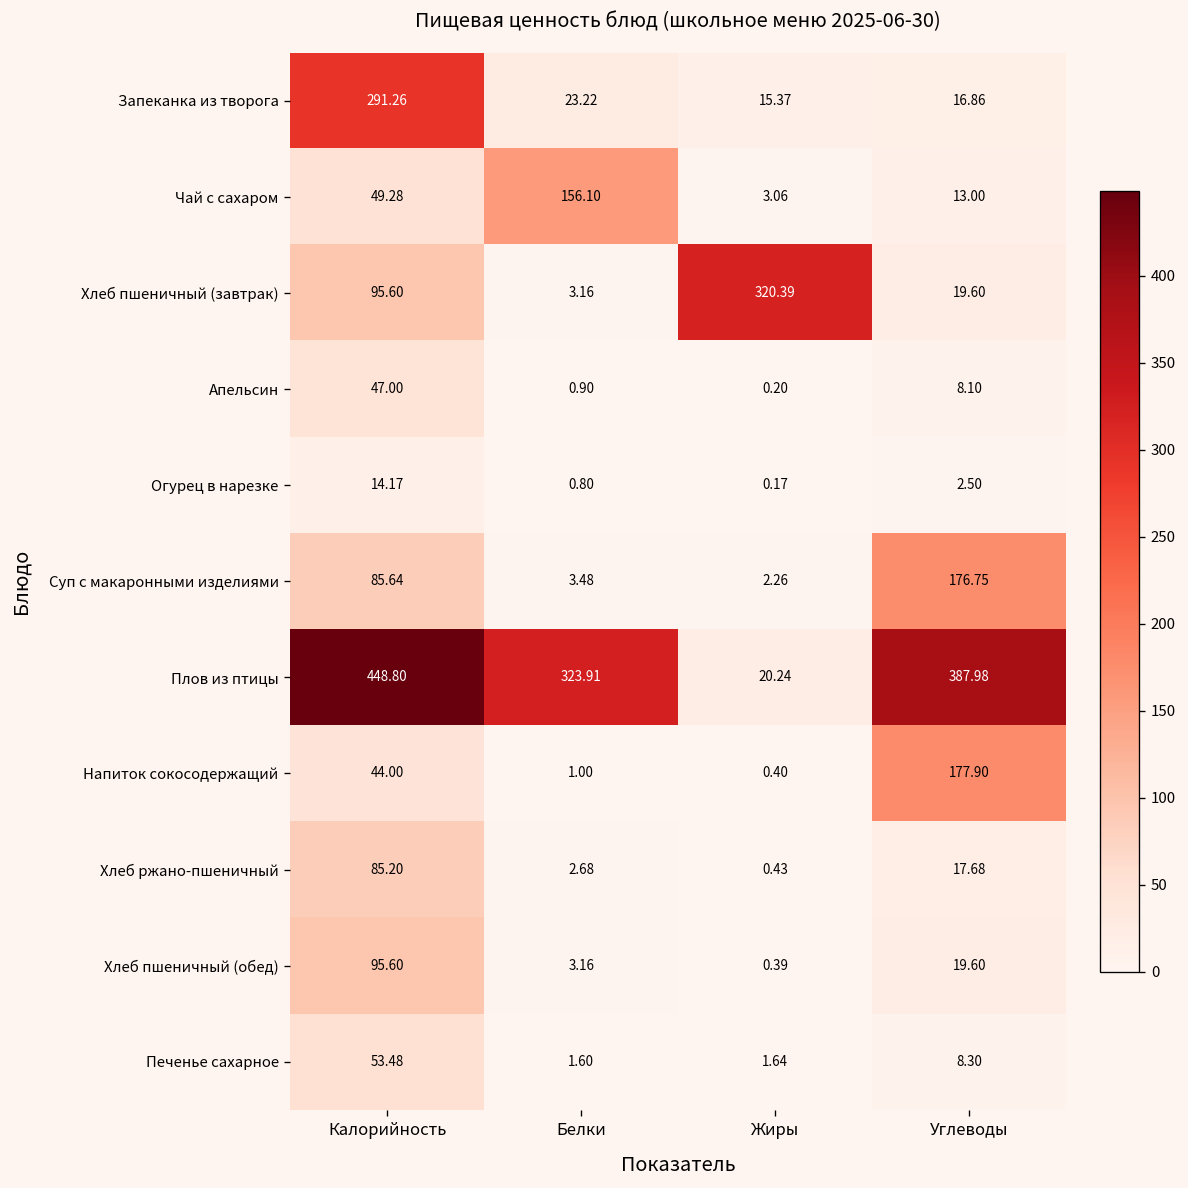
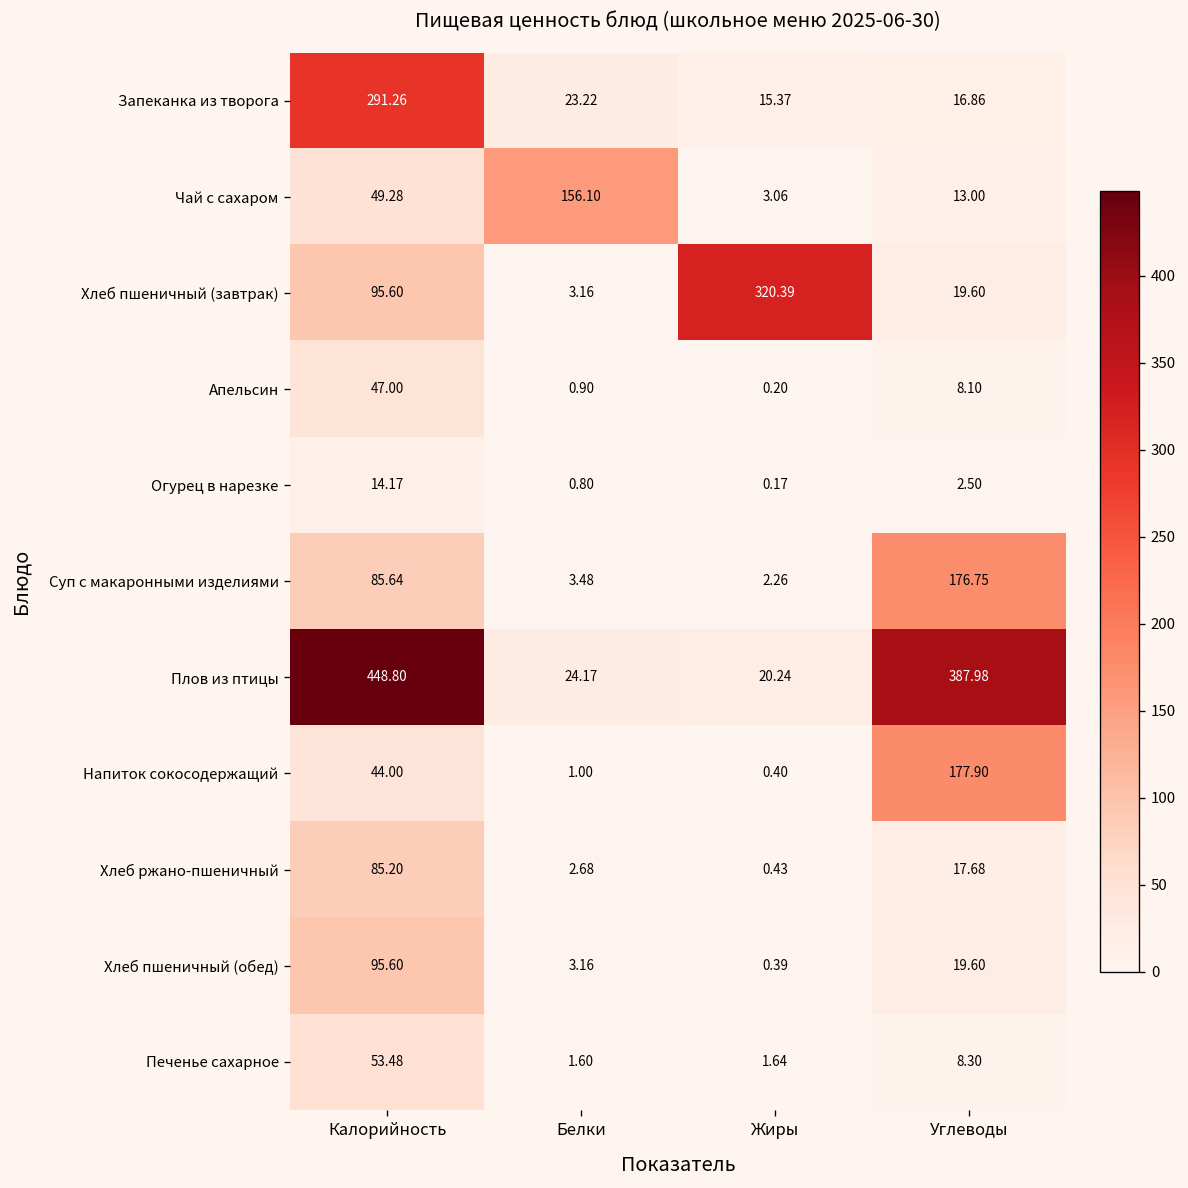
  {
    "Запеканка из творога": {
      "Калорийность": 291.26,
      "Белки": 23.22,
      "Жиры": 15.37,
      "Углеводы": 16.86
    },
    "Чай с сахаром": {
      "Калорийность": 49.28,
      "Белки": 156.10,
      "Жиры": 3.06,
      "Углеводы": 13.00
    },
    "Хлеб пшеничный (завтрак)": {
      "Калорийность": 95.60,
      "Белки": 3.16,
      "Жиры": 320.39,
      "Углеводы": 19.60
    },
    "Апельсин": {
      "Калорийность": 47.00,
      "Белки": 0.90,
      "Жиры": 0.20,
      "Углеводы": 8.10
    },
    "Огурец в нарезке": {
      "Калорийность": 14.17,
      "Белки": 0.80,
      "Жиры": 0.17,
      "Углеводы": 2.50
    },
    "Суп с макаронными изделиями": {
      "Калорийность": 85.64,
      "Белки": 3.48,
      "Жиры": 2.26,
      "Углеводы": 176.75
    },
    "Плов из птицы": {
      "Калорийность": 448.80,
-     "Белки": 323.91,
+     "Белки": 24.17,
      "Жиры": 20.24,
      "Углеводы": 387.98
    },
    "Напиток сокосодержащий": {
      "Калорийность": 44.00,
      "Белки": 1.00,
      "Жиры": 0.40,
      "Углеводы": 177.90
    },
    "Хлеб ржано-пшеничный": {
      "Калорийность": 85.20,
      "Белки": 2.68,
      "Жиры": 0.43,
      "Углеводы": 17.68
    },
    "Хлеб пшеничный (обед)": {
      "Калорийность": 95.60,
      "Белки": 3.16,
      "Жиры": 0.39,
      "Углеводы": 19.60
    },
    "Печенье сахарное": {
      "Калорийность": 53.48,
      "Белки": 1.60,
      "Жиры": 1.64,
      "Углеводы": 8.30
    }
  }
